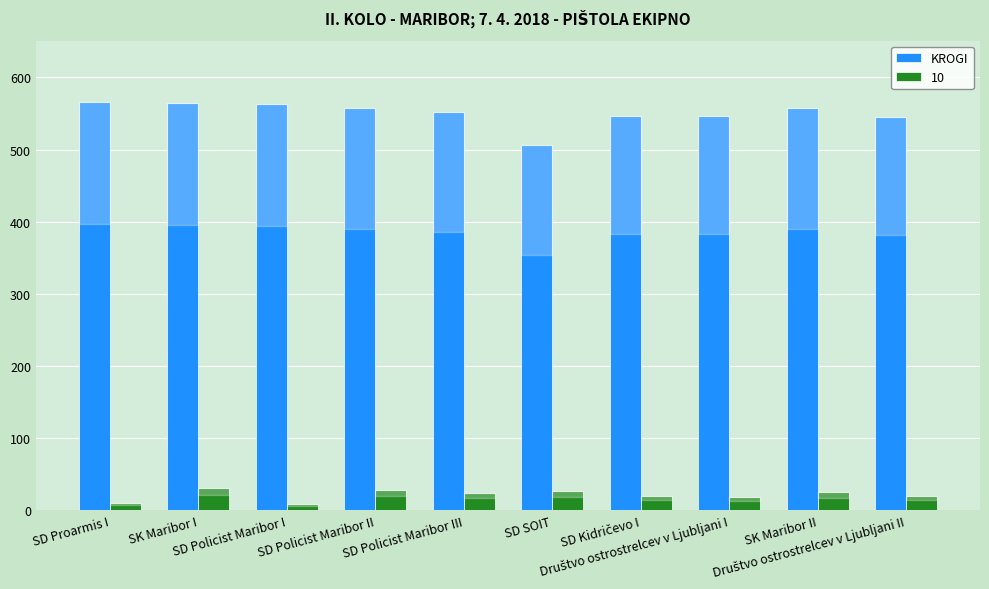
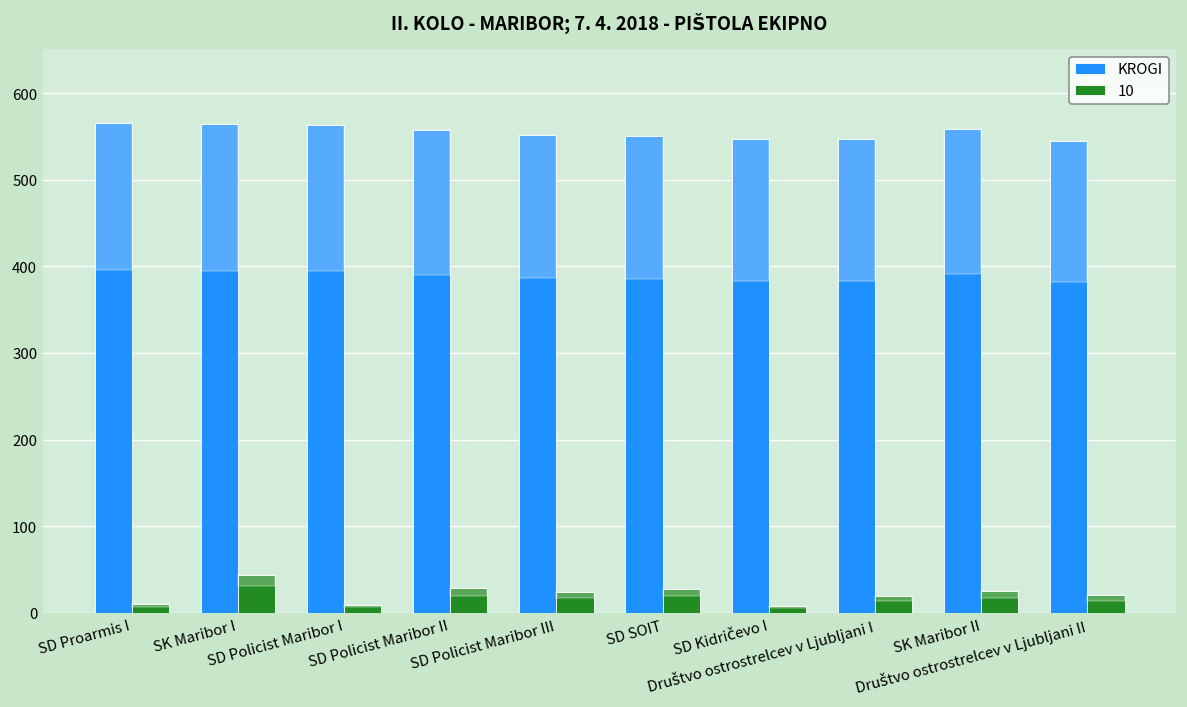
  {
    "KROGI": {
      "SD Proarmis I": 570,
      "SK Maribor I": 560,
      "SD Policist Maribor I": 560,
      "SD Policist Maribor II": 560,
      "SD Policist Maribor III": 550,
-     "SD SOIT": 510,
+     "SD SOIT": 550,
      "SD Kidričevo I": 550,
      "Društvo ostrostrelcev v Ljubljani I": 550,
      "SK Maribor II": 560,
      "Društvo ostrostrelcev v Ljubljani II": 550
    },
    "10": {
      "SD Proarmis I": 10,
-     "SK Maribor I": 30,
+     "SK Maribor I": 40,
      "SD Policist Maribor I": 10,
      "SD Policist Maribor II": 30,
      "SD Policist Maribor III": 20,
      "SD SOIT": 30,
-     "SD Kidričevo I": 20,
+     "SD Kidričevo I": 10,
      "Društvo ostrostrelcev v Ljubljani I": 20,
      "SK Maribor II": 30,
      "Društvo ostrostrelcev v Ljubljani II": 20
    }
  }
